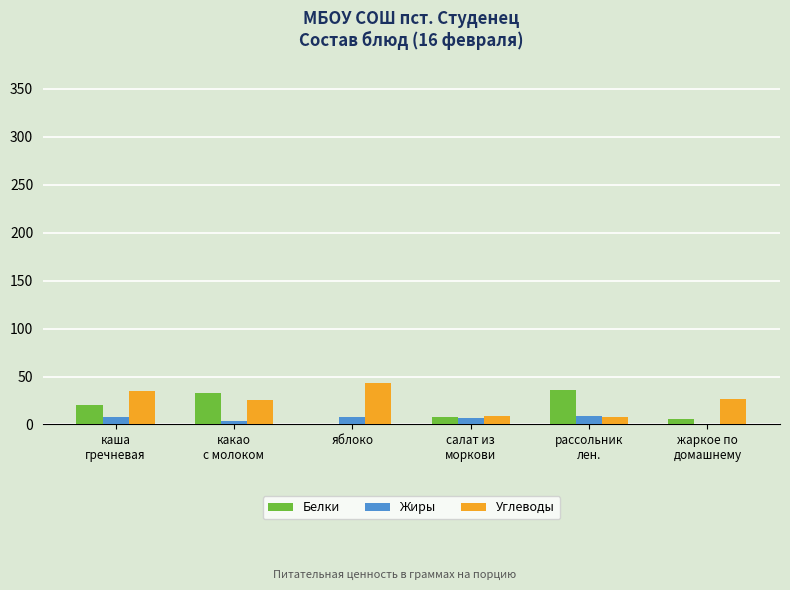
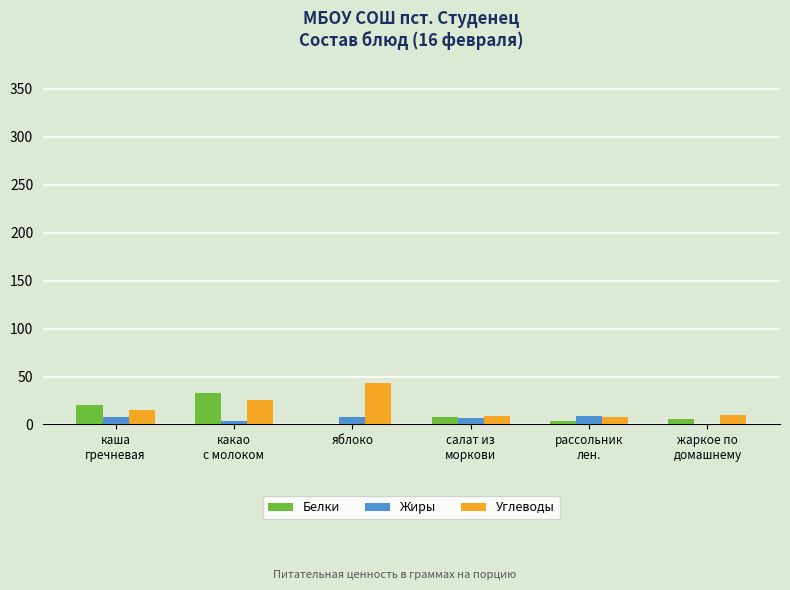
  {
    "Белки": {
      "каша гречневая": 20,
      "какао с молоком": 30,
      "салат из моркови": 10,
-     "рассольник лен.": 40,
+     "рассольник лен.": 0,
      "жаркое по домашнему": 10
    },
    "Жиры": {
      "каша гречневая": 10,
      "какао с молоком": 0,
      "яблоко": 10,
      "салат из моркови": 10,
      "рассольник лен.": 10
    },
    "Углеводы": {
-     "каша гречневая": 40,
+     "каша гречневая": 20,
      "какао с молоком": 30,
      "яблоко": 40,
      "салат из моркови": 10,
      "рассольник лен.": 10,
-     "жаркое по домашнему": 30
+     "жаркое по домашнему": 10
    }
  }
